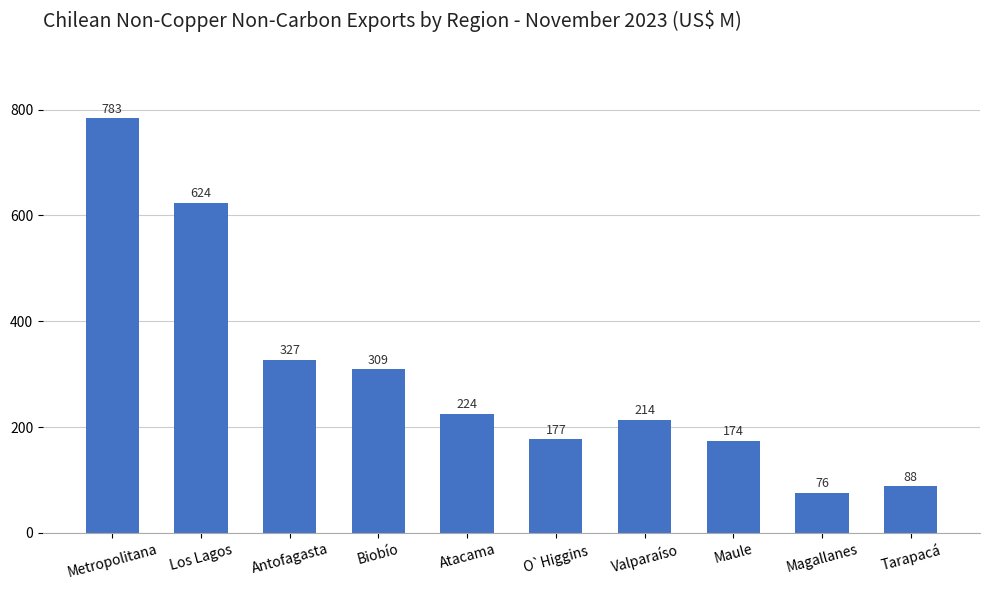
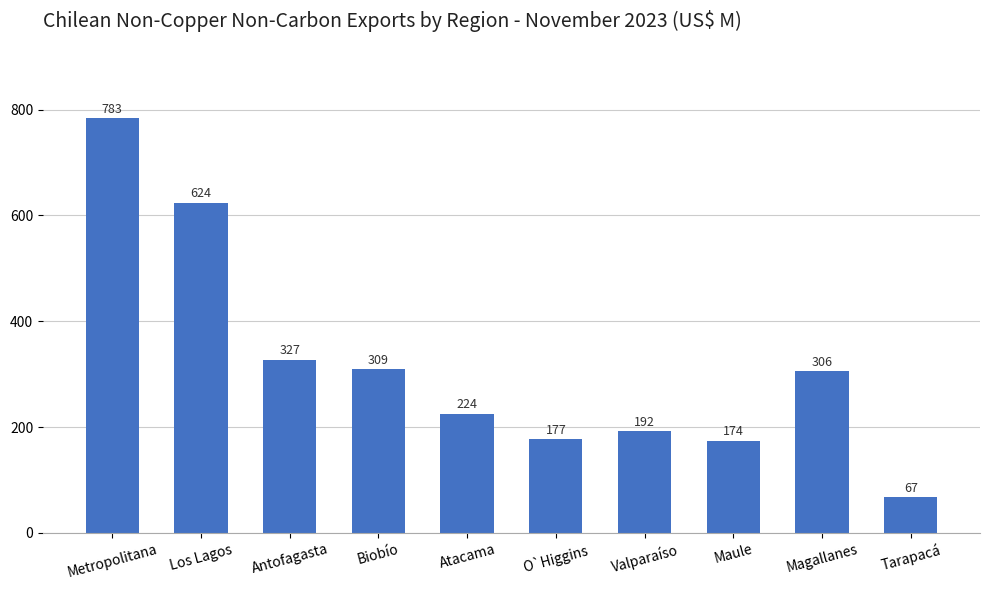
  {
    "Metropolitana": 783,
    "Los Lagos": 624,
    "Antofagasta": 327,
    "Biobío": 309,
    "Atacama": 224,
    "O`Higgins": 177,
-   "Valparaíso": 214,
+   "Valparaíso": 192,
    "Maule": 174,
-   "Magallanes": 76,
-   "Tarapacá": 88
+   "Magallanes": 306,
+   "Tarapacá": 67
  }
